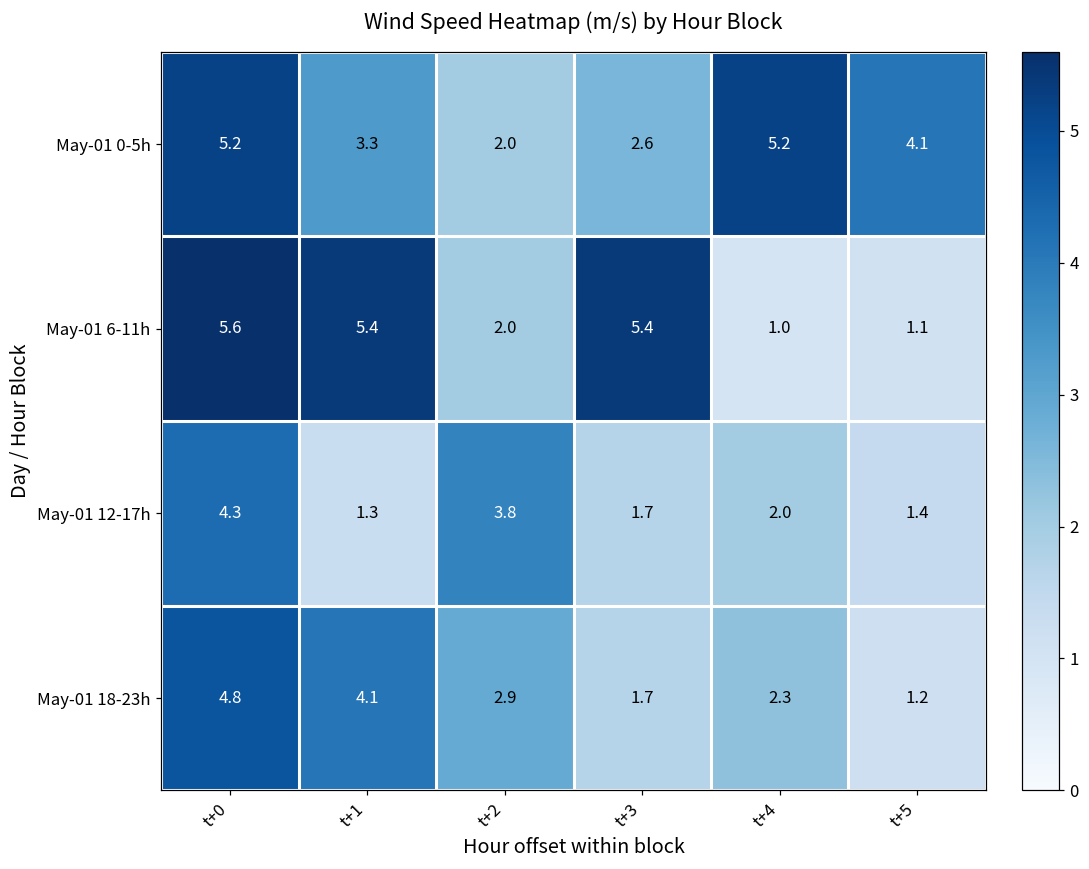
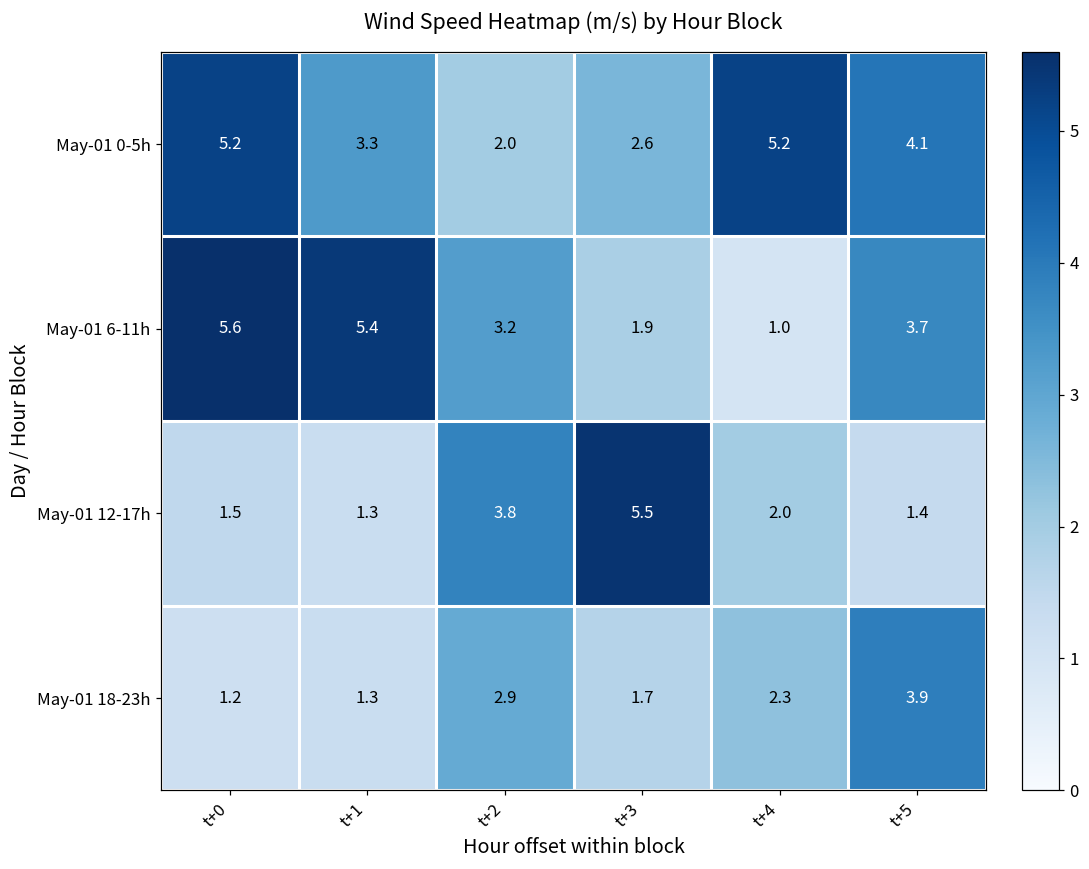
  {
    "May-01 0-5h": {
      "t+0": 5.2,
      "t+1": 3.3,
      "t+2": 2.0,
      "t+3": 2.6,
      "t+4": 5.2,
      "t+5": 4.1
    },
    "May-01 6-11h": {
      "t+0": 5.6,
      "t+1": 5.4,
-     "t+2": 2.0,
-     "t+3": 5.4,
+     "t+2": 3.2,
+     "t+3": 1.9,
      "t+4": 1.0,
-     "t+5": 1.1
+     "t+5": 3.7
    },
    "May-01 12-17h": {
-     "t+0": 4.3,
+     "t+0": 1.5,
      "t+1": 1.3,
      "t+2": 3.8,
-     "t+3": 1.7,
+     "t+3": 5.5,
      "t+4": 2.0,
      "t+5": 1.4
    },
    "May-01 18-23h": {
-     "t+0": 4.8,
-     "t+1": 4.1,
+     "t+0": 1.2,
+     "t+1": 1.3,
      "t+2": 2.9,
      "t+3": 1.7,
      "t+4": 2.3,
-     "t+5": 1.2
+     "t+5": 3.9
    }
  }
